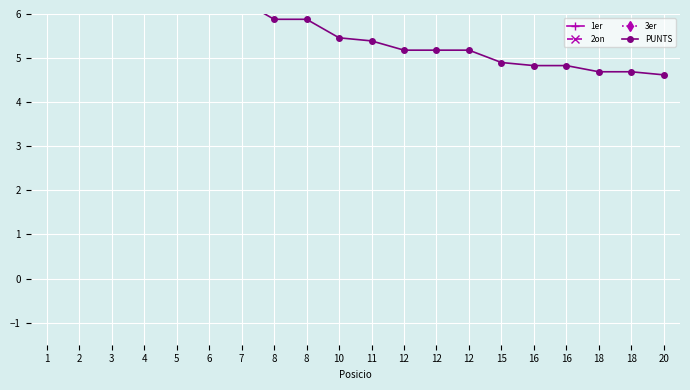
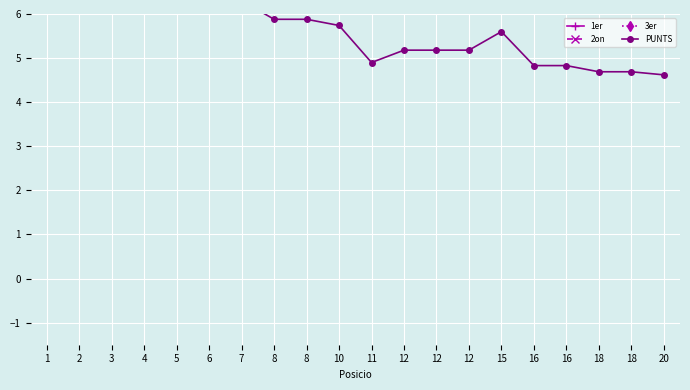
  {
    "PUNTS": {
-     "10": 5.5,
-     "11": 5.4,
-     "15": 4.9,
+     "10": 5.7,
+     "11": 4.9,
+     "15": 5.6,
      "20": 4.6
    }
  }
